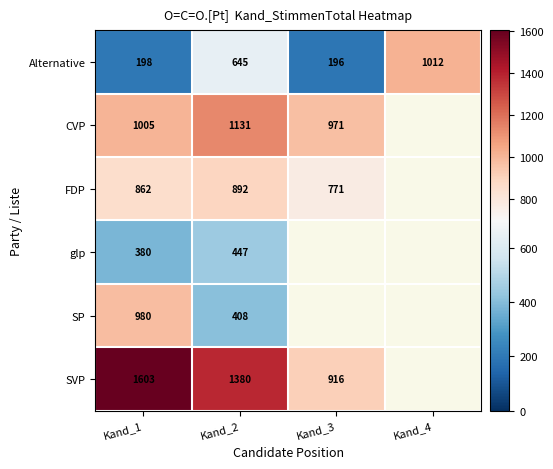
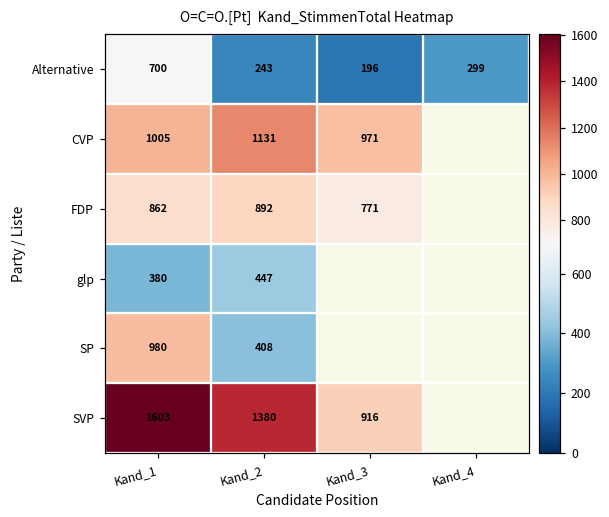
  {
    "Alternative": {
-     "Kand_1": 198,
-     "Kand_2": 645,
+     "Kand_1": 700,
+     "Kand_2": 243,
      "Kand_3": 196,
-     "Kand_4": 1012
+     "Kand_4": 299
    },
    "CVP": {
      "Kand_1": 1005,
      "Kand_2": 1131,
      "Kand_3": 971
    },
    "FDP": {
      "Kand_1": 862,
      "Kand_2": 892,
      "Kand_3": 771
    },
    "glp": {
      "Kand_1": 380,
      "Kand_2": 447
    },
    "SP": {
      "Kand_1": 980,
      "Kand_2": 408
    },
    "SVP": {
      "Kand_1": 1603,
      "Kand_2": 1380,
      "Kand_3": 916
    }
  }
